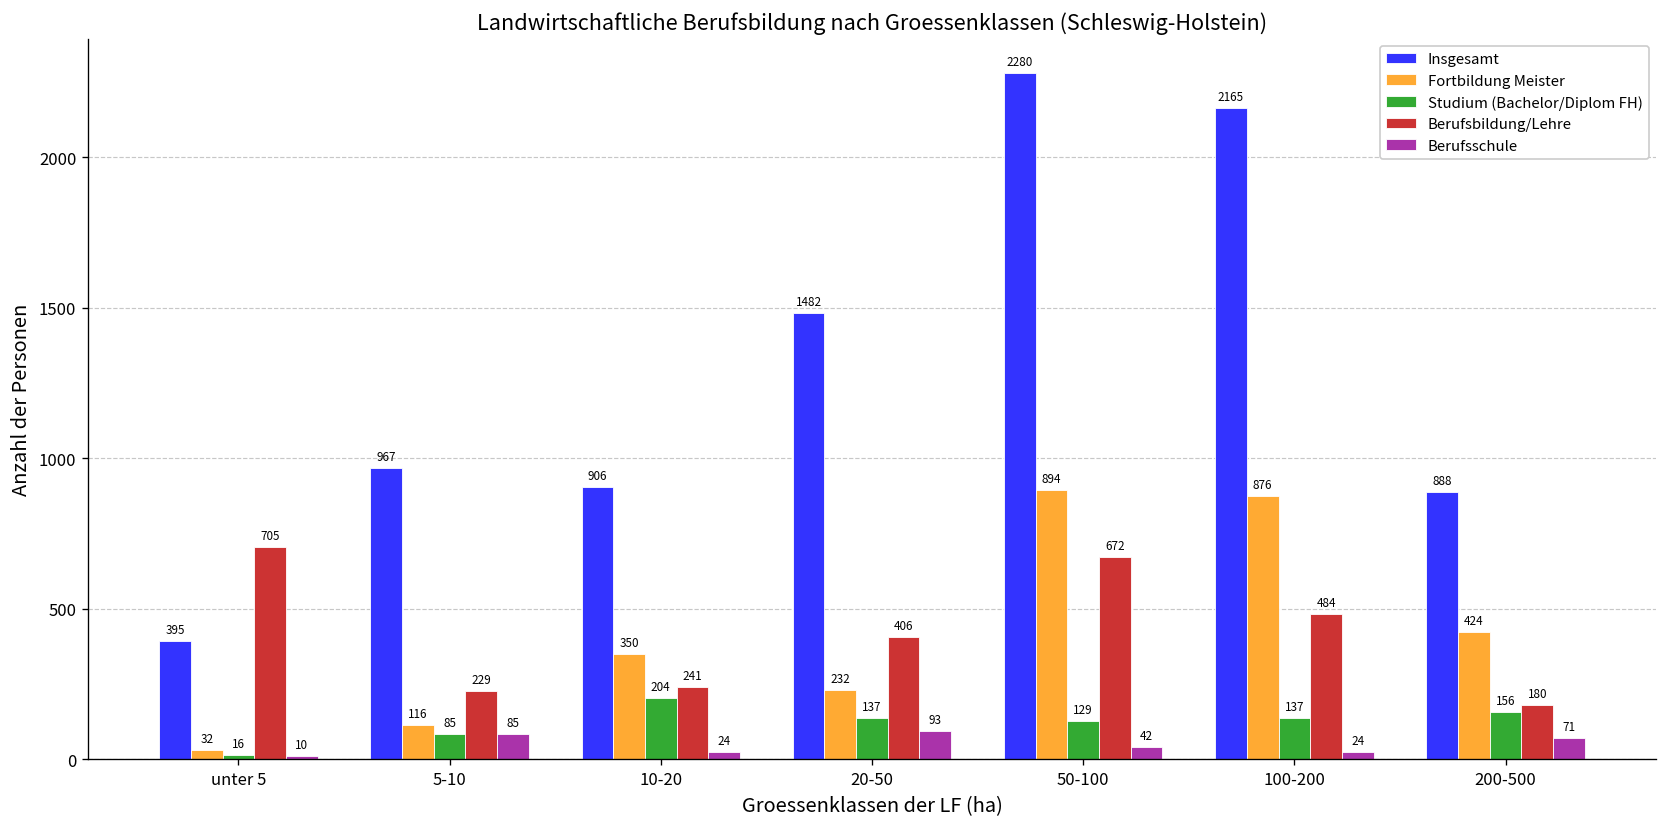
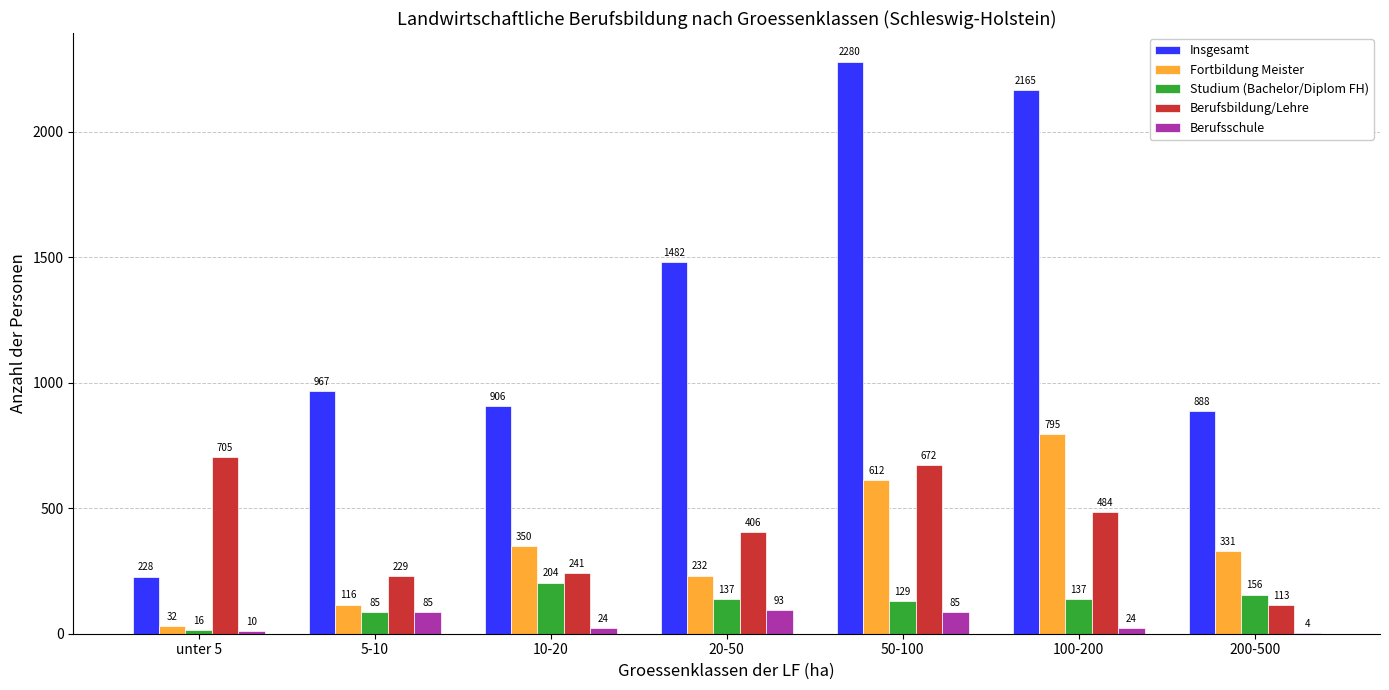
  {
    "Insgesamt": {
-     "unter 5": 395,
+     "unter 5": 228,
      "5-10": 967,
      "10-20": 906,
      "20-50": 1482,
      "50-100": 2280,
      "100-200": 2165,
      "200-500": 888
    },
    "Fortbildung Meister": {
      "unter 5": 32,
      "5-10": 116,
      "10-20": 350,
      "20-50": 232,
-     "50-100": 894,
-     "100-200": 876,
-     "200-500": 424
+     "50-100": 612,
+     "100-200": 795,
+     "200-500": 331
    },
    "Studium (Bachelor/Diplom FH)": {
      "unter 5": 16,
      "5-10": 85,
      "10-20": 204,
      "20-50": 137,
      "50-100": 129,
      "100-200": 137,
      "200-500": 156
    },
    "Berufsbildung/Lehre": {
      "unter 5": 705,
      "5-10": 229,
      "10-20": 241,
      "20-50": 406,
      "50-100": 672,
      "100-200": 484,
-     "200-500": 180
+     "200-500": 113
    },
    "Berufsschule": {
      "unter 5": 10,
      "5-10": 85,
      "10-20": 24,
      "20-50": 93,
-     "50-100": 42,
+     "50-100": 85,
      "100-200": 24,
-     "200-500": 71
+     "200-500": 4
    }
  }
